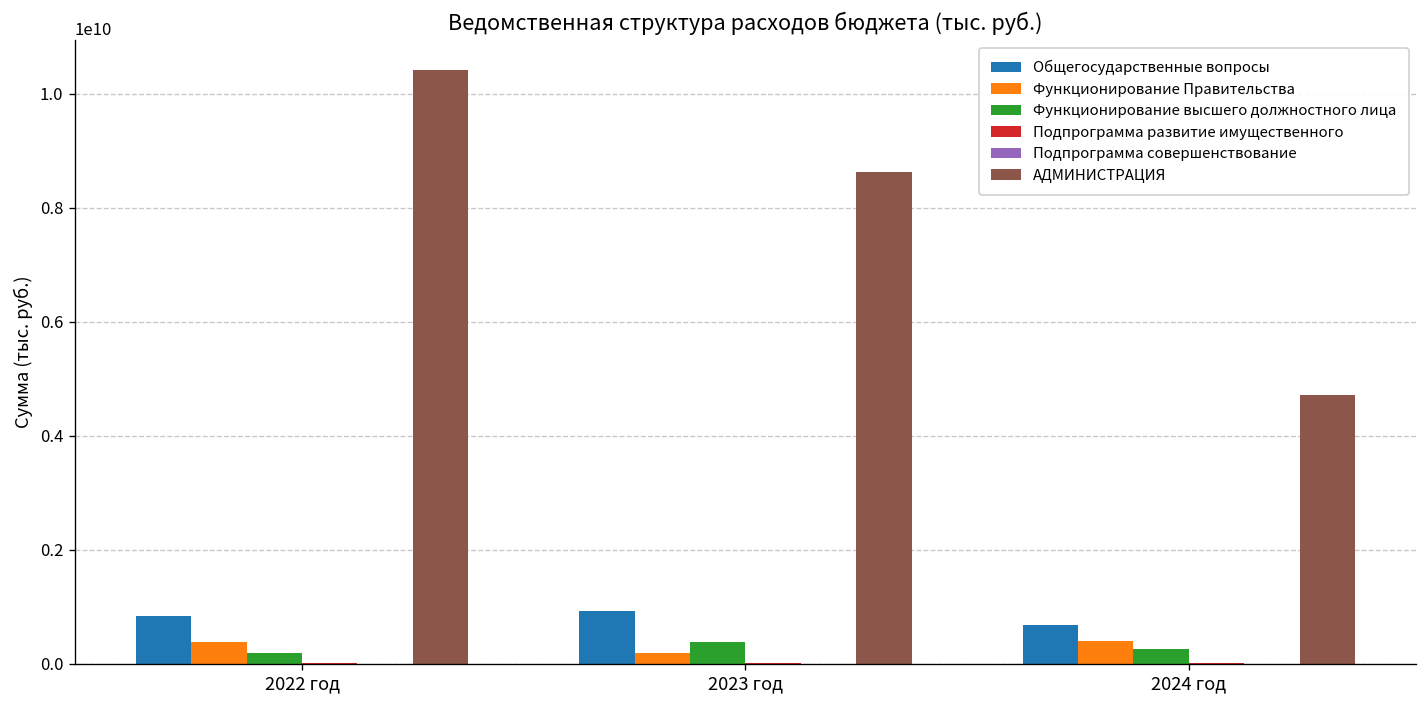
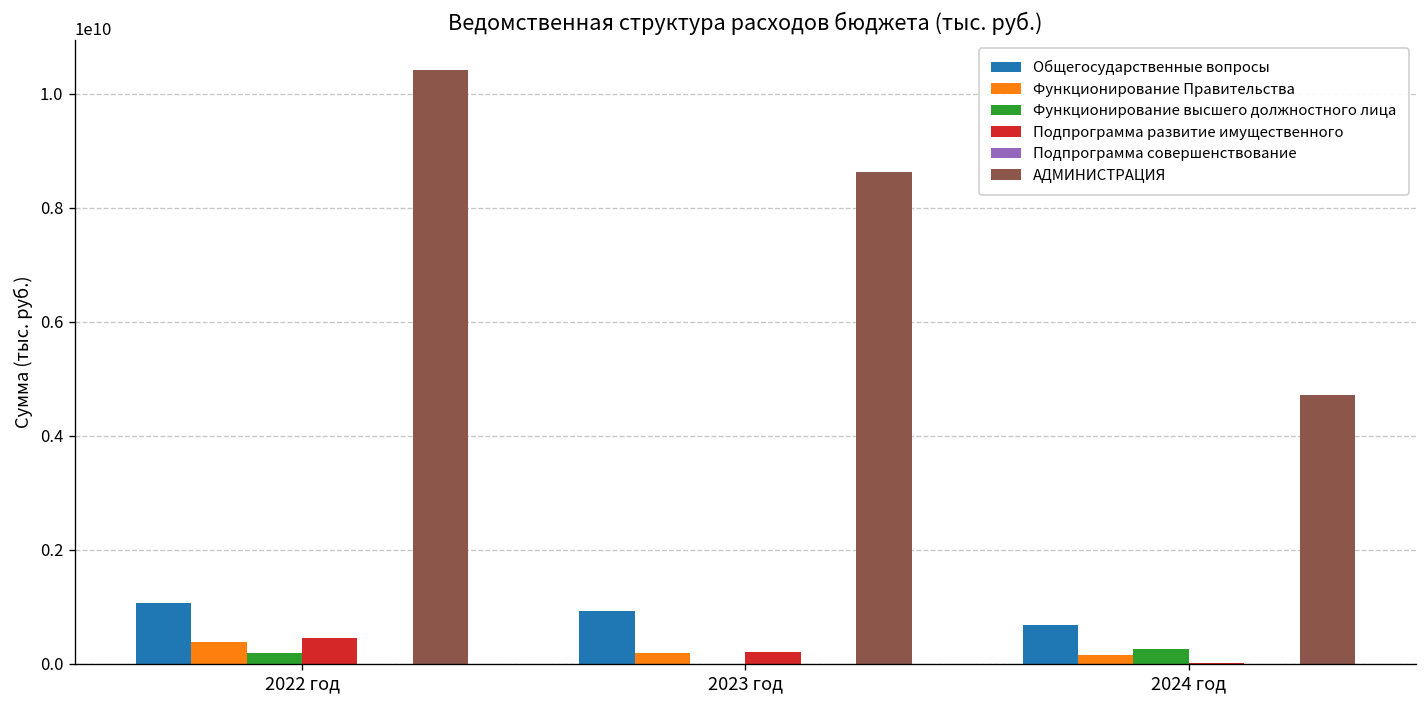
  {
    "Общегосударственные вопросы": {
-     "2022 год": 800000000,
+     "2022 год": 1100000000,
      "2023 год": 900000000,
      "2024 год": 700000000
    },
    "Функционирование Правительства": {
      "2022 год": 400000000,
      "2023 год": 200000000,
-     "2024 год": 400000000
+     "2024 год": 200000000
    },
    "Функционирование высшего должностного лица": {
      "2022 год": 200000000,
-     "2023 год": 400000000,
+     "2023 год": 0,
      "2024 год": 300000000
    },
    "Подпрограмма развитие имущественного": {
-     "2022 год": 0,
-     "2023 год": 0
+     "2022 год": 400000000,
+     "2023 год": 200000000
    },
    "АДМИНИСТРАЦИЯ": {
      "2022 год": 10400000000,
      "2023 год": 8600000000,
      "2024 год": 4700000000
    }
  }
